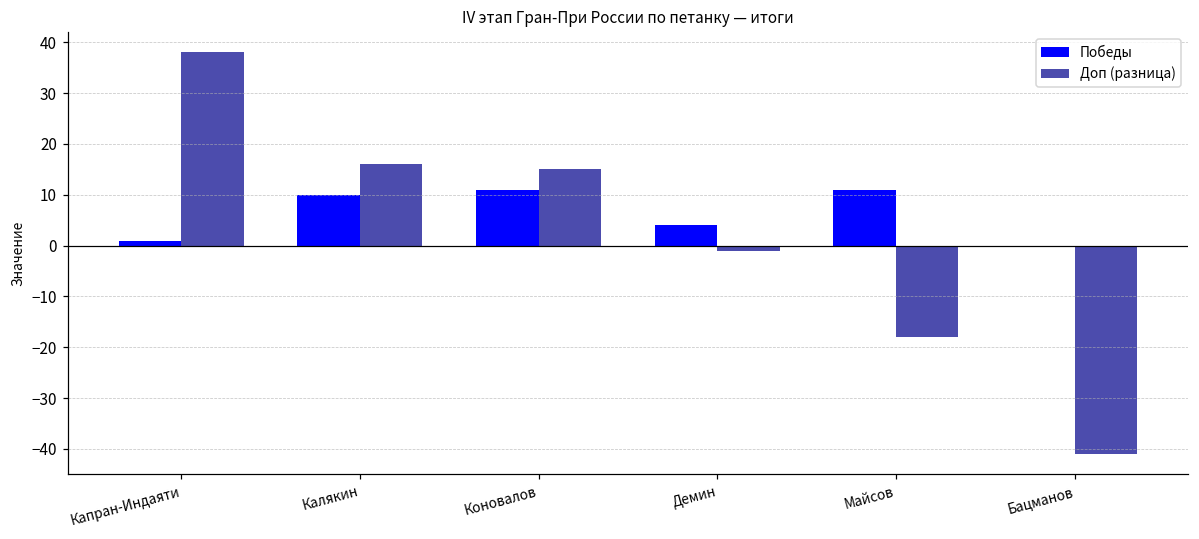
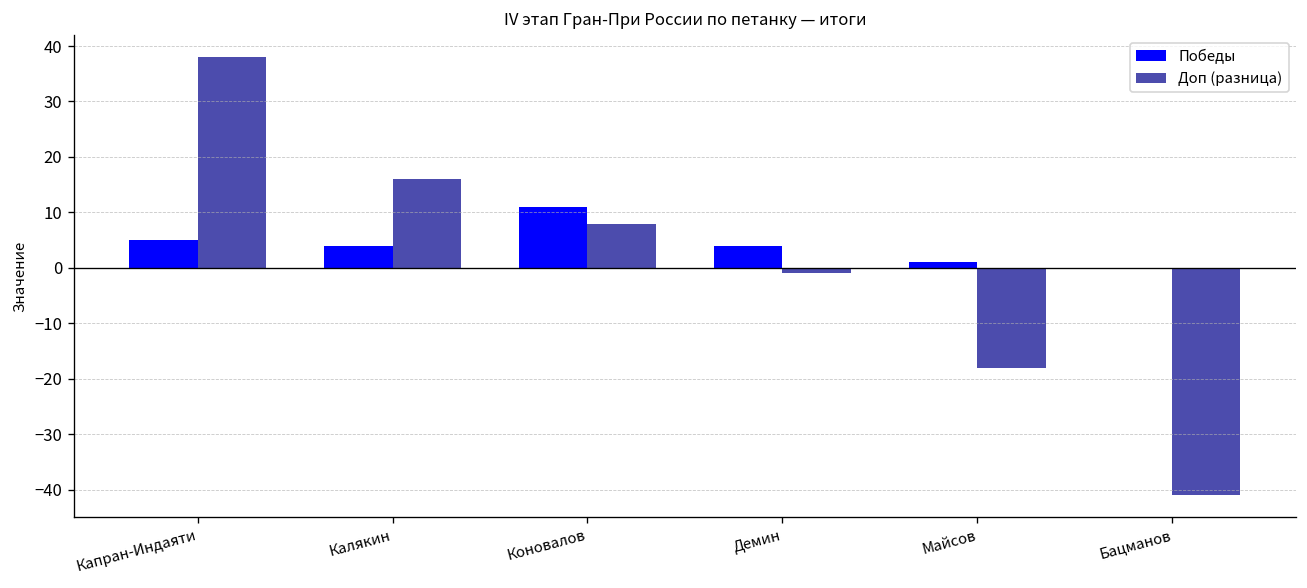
  {
    "Победы": {
-     "Капран-Индаяти": 1,
-     "Калякин": 10,
+     "Капран-Индаяти": 5,
+     "Калякин": 4,
      "Коновалов": 11,
      "Демин": 4,
-     "Майсов": 11,
+     "Майсов": 1,
      "Бацманов": 0
    },
    "Доп (разница)": {
      "Капран-Индаяти": 38,
      "Калякин": 16,
-     "Коновалов": 15,
+     "Коновалов": 8,
      "Демин": -1,
      "Майсов": -18,
      "Бацманов": -41
    }
  }
